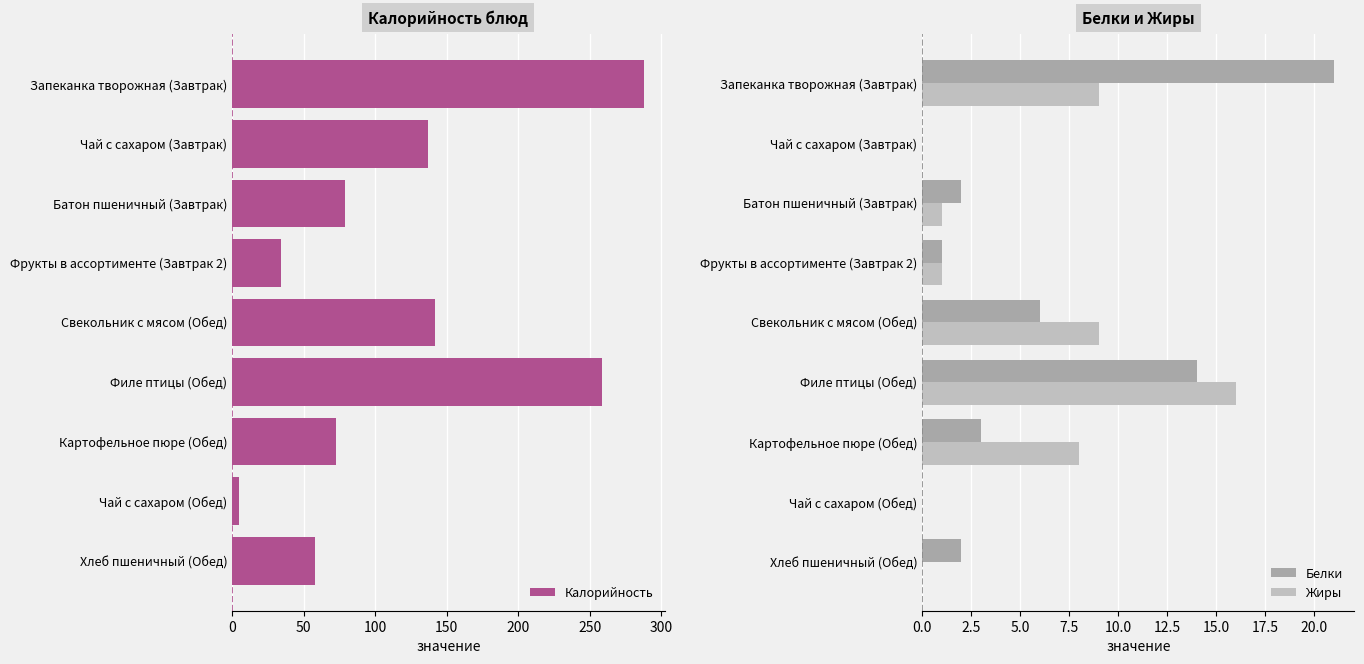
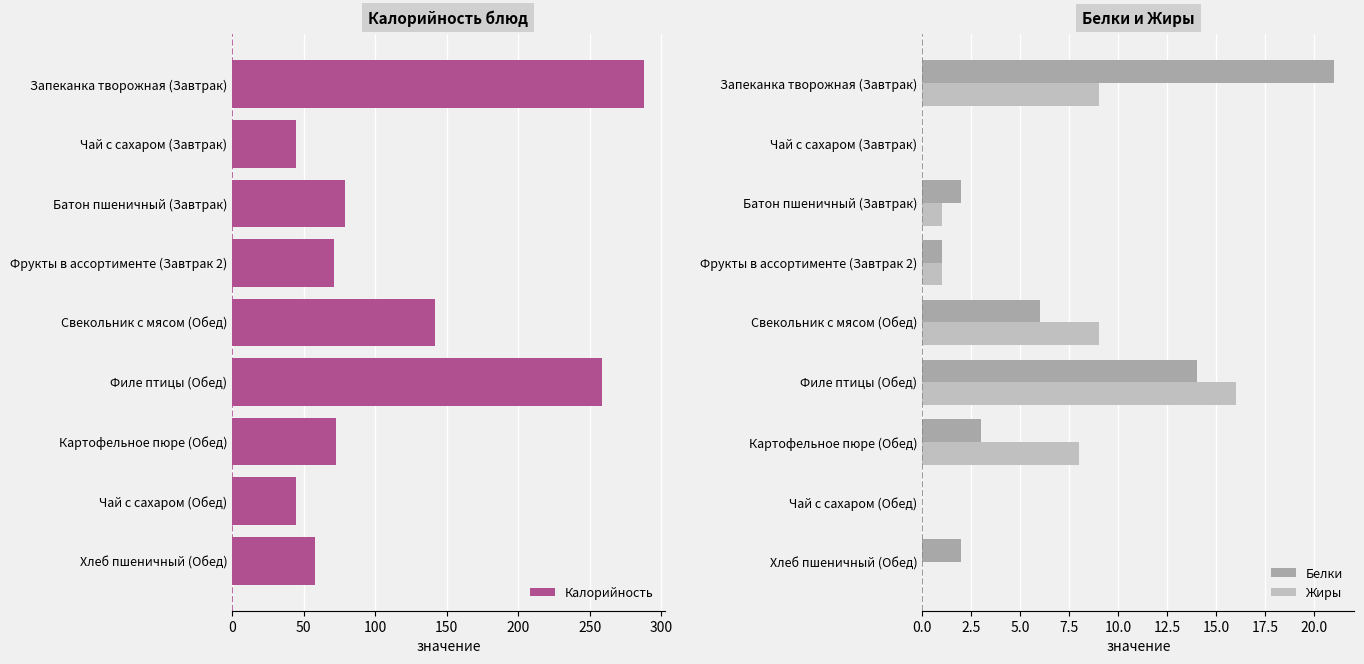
  {
    "Калорийность блюд": {
      "Запеканка творожная (Завтрак)": 288,
-     "Чай с сахаром (Завтрак)": 137,
+     "Чай с сахаром (Завтрак)": 45,
      "Батон пшеничный (Завтрак)": 79,
-     "Фрукты в ассортименте (Завтрак 2)": 34,
+     "Фрукты в ассортименте (Завтрак 2)": 71,
      "Свекольник с мясом (Обед)": 142,
      "Филе птицы (Обед)": 259,
      "Картофельное пюре (Обед)": 73,
-     "Чай с сахаром (Обед)": 5,
+     "Чай с сахаром (Обед)": 45,
      "Хлеб пшеничный (Обед)": 58
    }
  }
